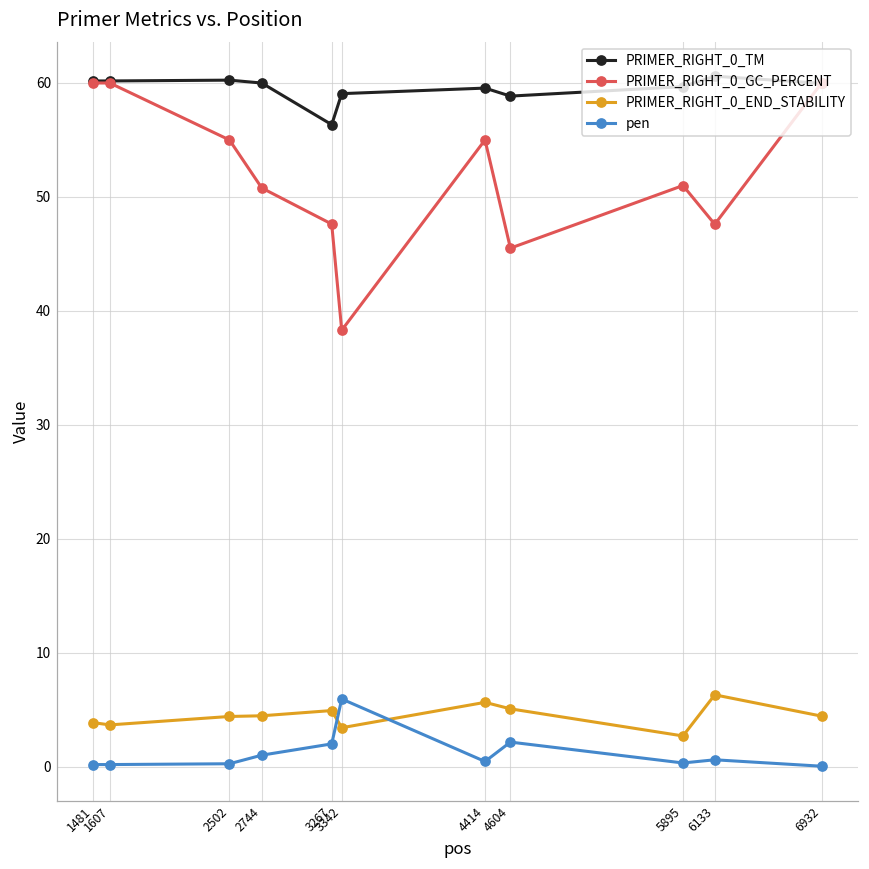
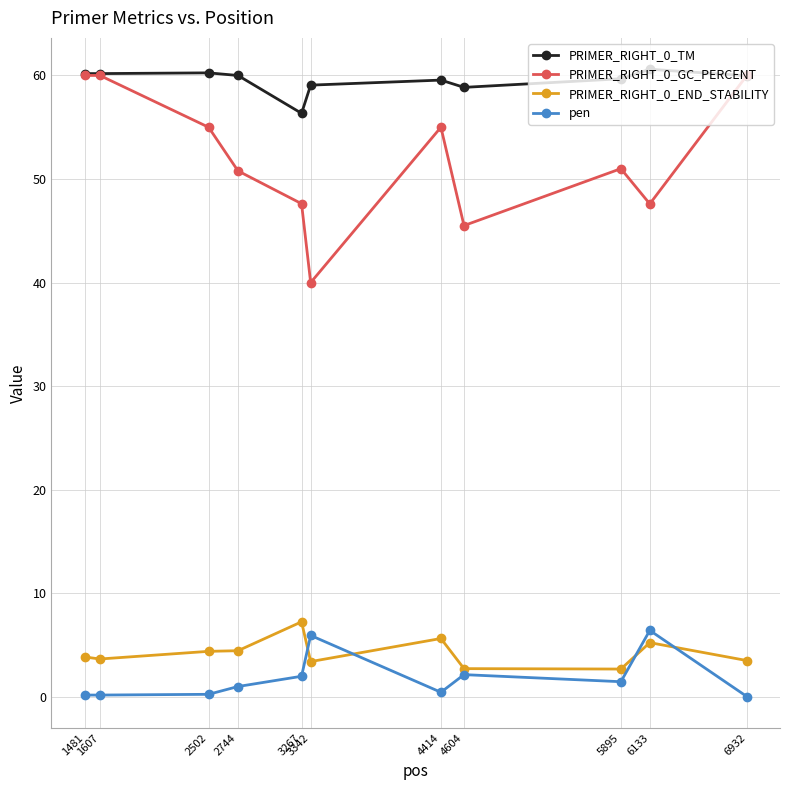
  {
    "PRIMER_RIGHT_0_TM": {
      "2502": 60.3,
      "2744": 60.0,
      "3267": 56.3,
      "3342": 59.1,
      "4414": 59.6,
      "4604": 58.8
    },
    "PRIMER_RIGHT_0_GC_PERCENT": {
      "2502": 55.0,
      "2744": 50.8,
      "3267": 47.6,
-     "3342": 38.3,
+     "3342": 40.0,
      "4414": 55.0,
      "4604": 45.5,
      "5895": 51.0,
      "6133": 47.6
    },
    "PRIMER_RIGHT_0_END_STABILITY": {
      "1481": 3.9,
      "1607": 3.7,
      "2502": 4.4,
      "2744": 4.5,
-     "3267": 4.9,
+     "3267": 7.3,
      "3342": 3.4,
      "4414": 5.6,
-     "4604": 5.1,
+     "4604": 2.7,
      "5895": 2.7,
-     "6133": 6.3,
-     "6932": 4.4
+     "6133": 5.2,
+     "6932": 3.5
    },
    "pen": {
      "1481": 0.2,
      "1607": 0.2,
      "2502": 0.2,
      "2744": 1.0,
      "3267": 2.0,
      "3342": 5.9,
      "4414": 0.4,
      "4604": 2.2,
-     "5895": 0.3,
-     "6133": 0.6,
+     "5895": 1.5,
+     "6133": 6.4,
      "6932": 0.0
    }
  }
